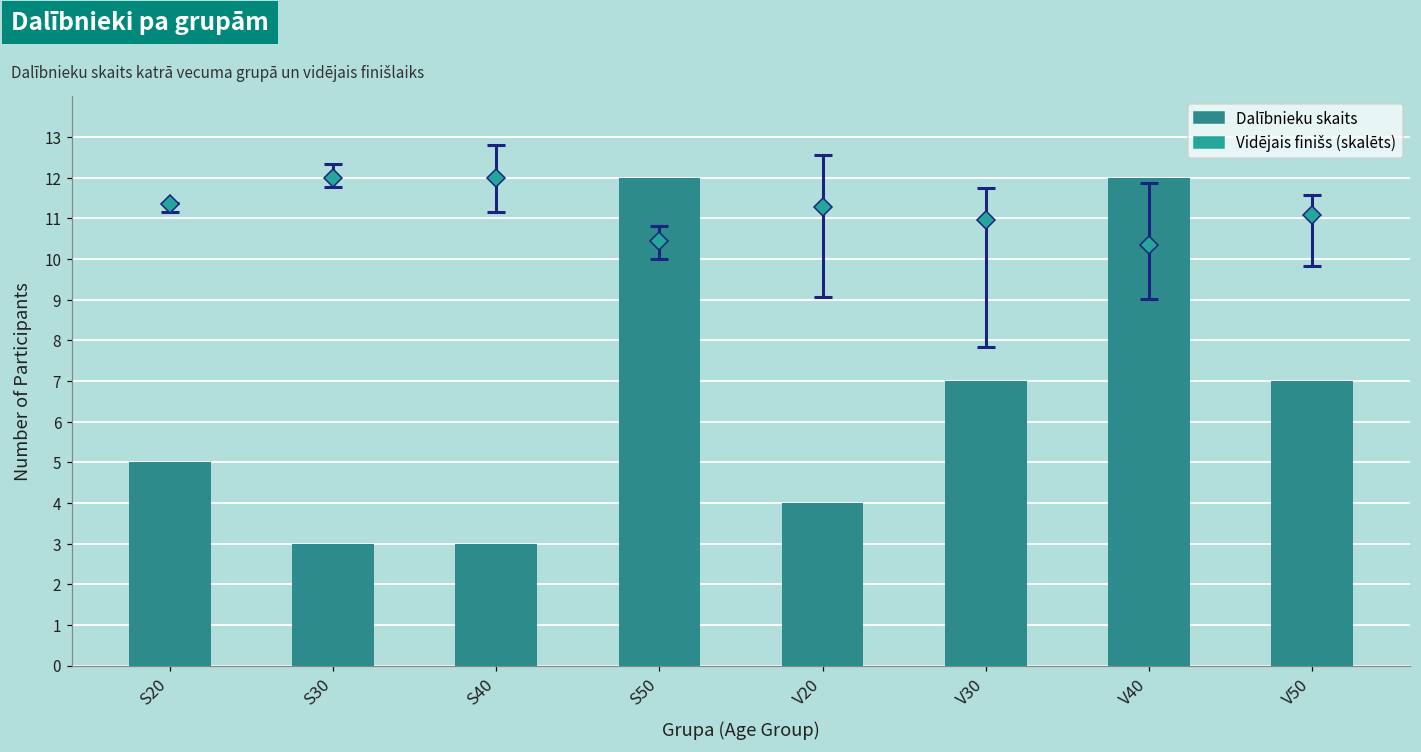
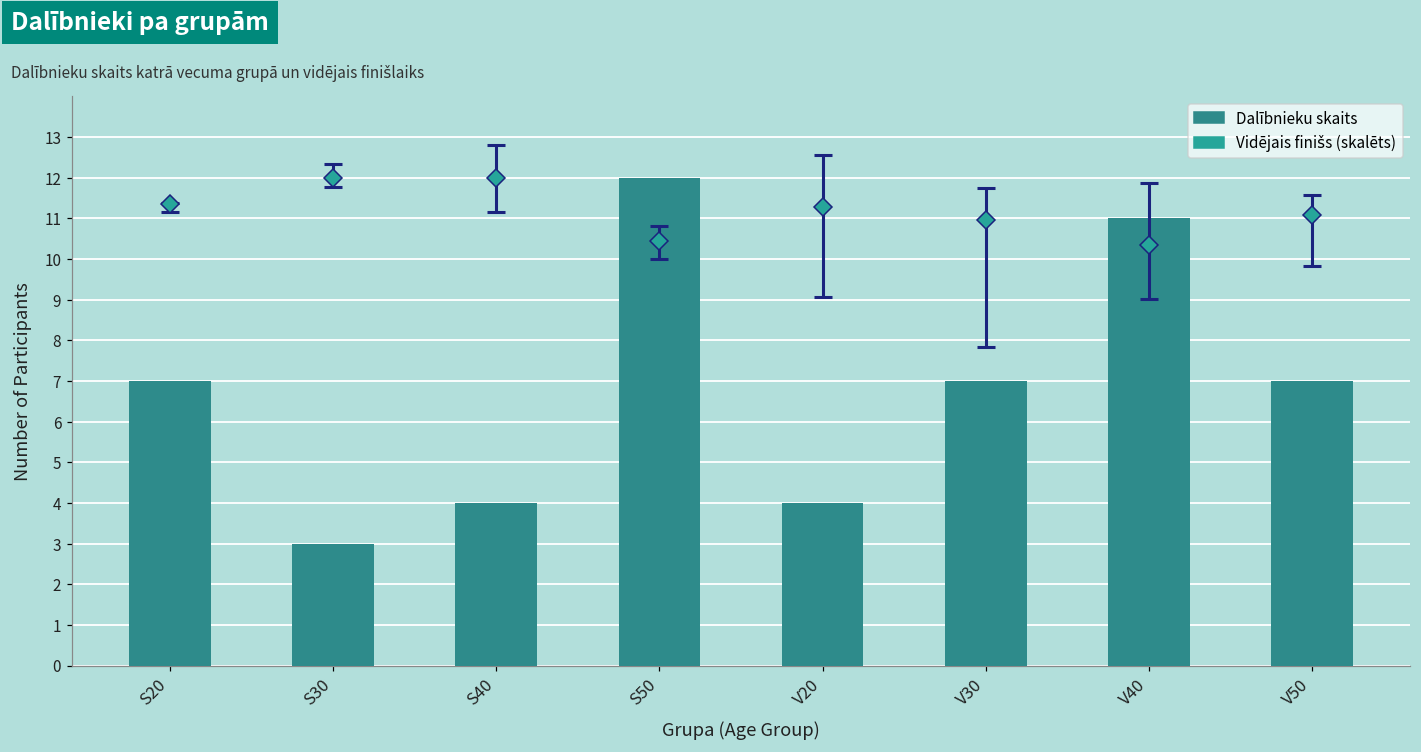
  {
    "Dalībnieku skaits": {
-     "S20": 5,
+     "S20": 7,
      "S30": 3,
-     "S40": 3,
+     "S40": 4,
      "S50": 12,
      "V20": 4,
      "V30": 7,
-     "V40": 12,
+     "V40": 11,
      "V50": 7
    }
  }
